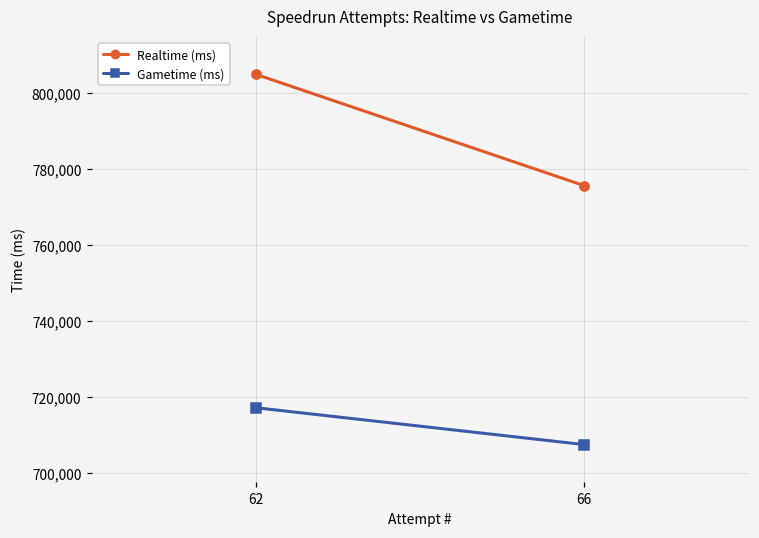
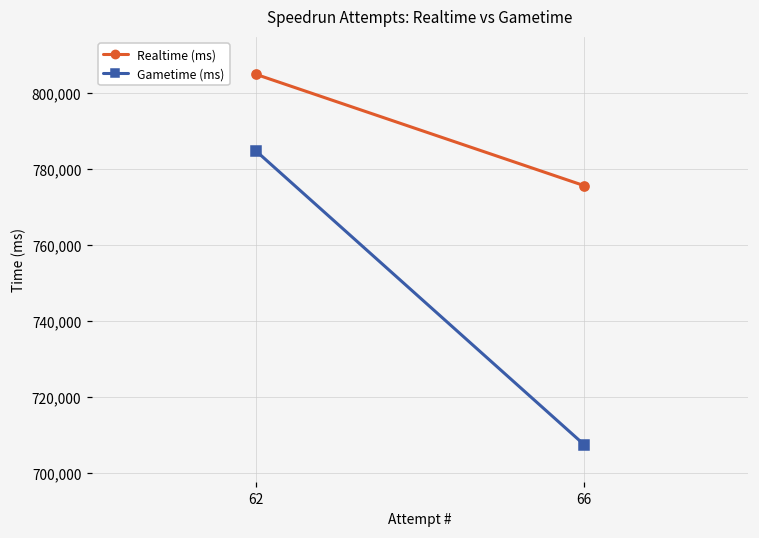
  {
    "Realtime (ms)": {
      "62": "805,000",
      "66": "776,000"
    },
    "Gametime (ms)": {
-     "62": "717,000",
+     "62": "785,000",
      "66": "707,000"
    }
  }
